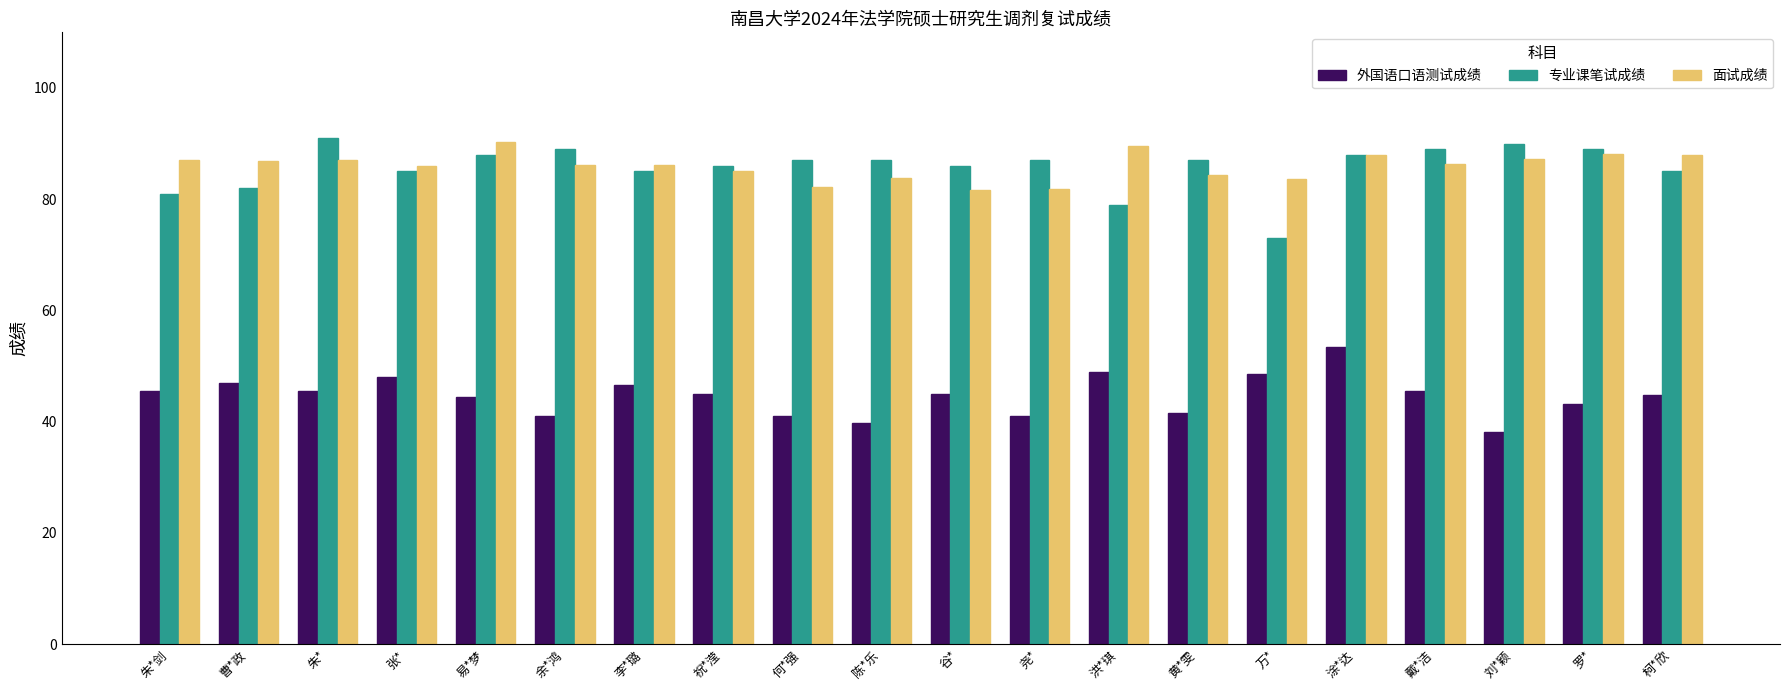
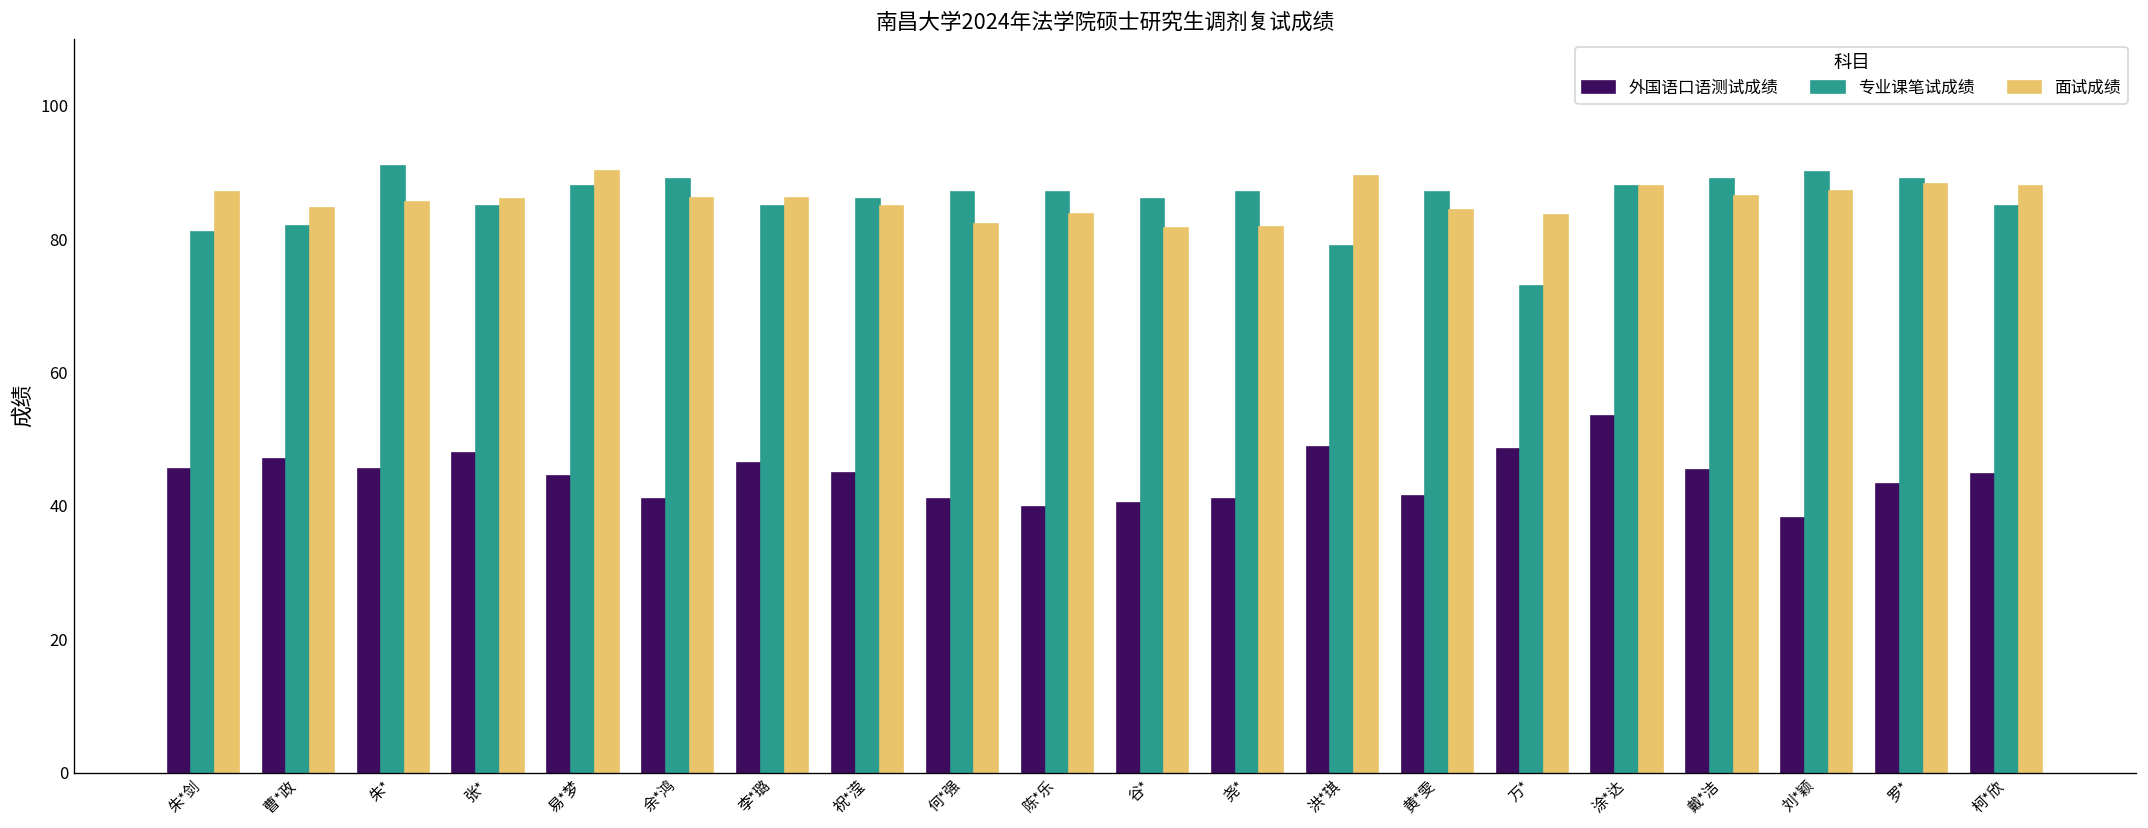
  {
    "外国语口语测试成绩": {
      "朱*剑": 46,
      "曹*政": 47,
      "朱*": 46,
      "张*": 48,
      "易*梦": 45,
      "余*鸿": 41,
      "李*璐": 47,
      "祝*滢": 45,
      "何*强": 41,
      "陈*乐": 40,
-     "谷*": 45,
+     "谷*": 41,
      "尧*": 41,
      "洪*琪": 49,
      "黄*雯": 42,
      "万*": 49,
      "涂*达": 54,
      "戴*洁": 45,
      "刘*颖": 38,
      "罗*": 43,
      "柯*欣": 45
    },
    "专业课笔试成绩": {
      "朱*剑": 81,
      "曹*政": 82,
      "朱*": 91,
      "张*": 85,
      "易*梦": 88,
      "余*鸿": 89,
      "李*璐": 85,
      "祝*滢": 86,
      "何*强": 87,
      "陈*乐": 87,
      "谷*": 86,
      "尧*": 87,
      "洪*琪": 79,
      "黄*雯": 87,
      "万*": 73,
      "涂*达": 88,
      "戴*洁": 89,
      "刘*颖": 90,
      "罗*": 89,
      "柯*欣": 85
    },
    "面试成绩": {
      "朱*剑": 87,
-     "曹*政": 87,
-     "朱*": 87,
+     "曹*政": 85,
+     "朱*": 86,
      "张*": 86,
      "易*梦": 90,
      "余*鸿": 86,
      "李*璐": 86,
      "祝*滢": 85,
      "何*强": 82,
      "陈*乐": 84,
      "谷*": 82,
      "尧*": 82,
      "洪*琪": 90,
      "黄*雯": 84,
      "万*": 84,
      "涂*达": 88,
      "戴*洁": 86,
      "刘*颖": 87,
      "罗*": 88,
      "柯*欣": 88
    }
  }
